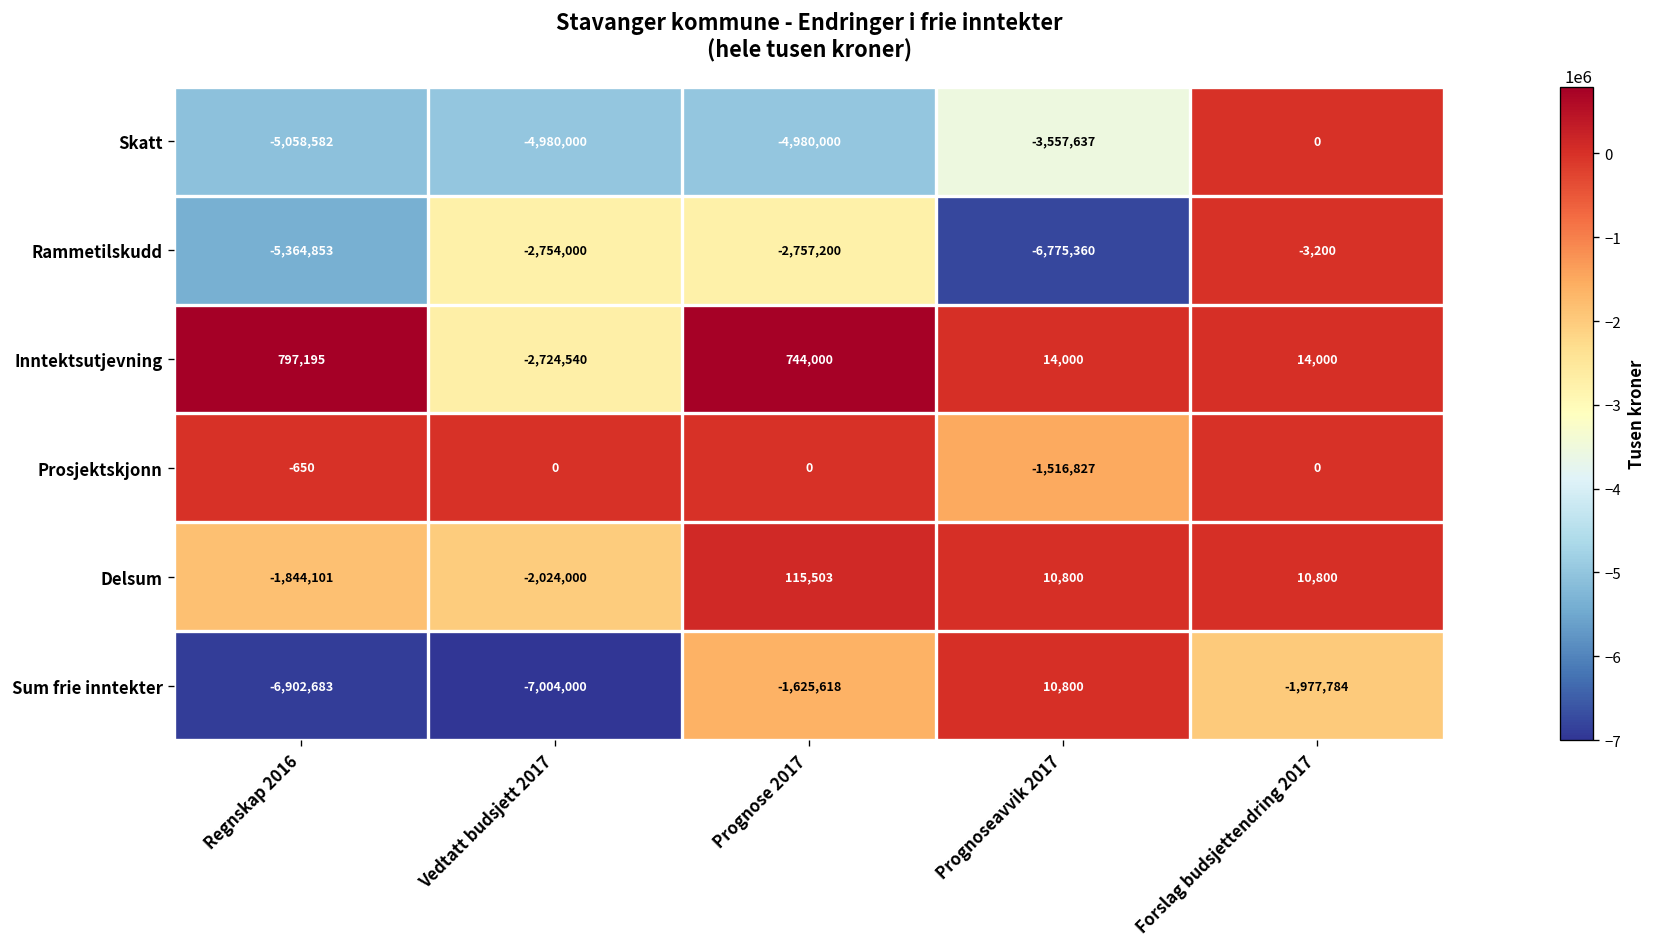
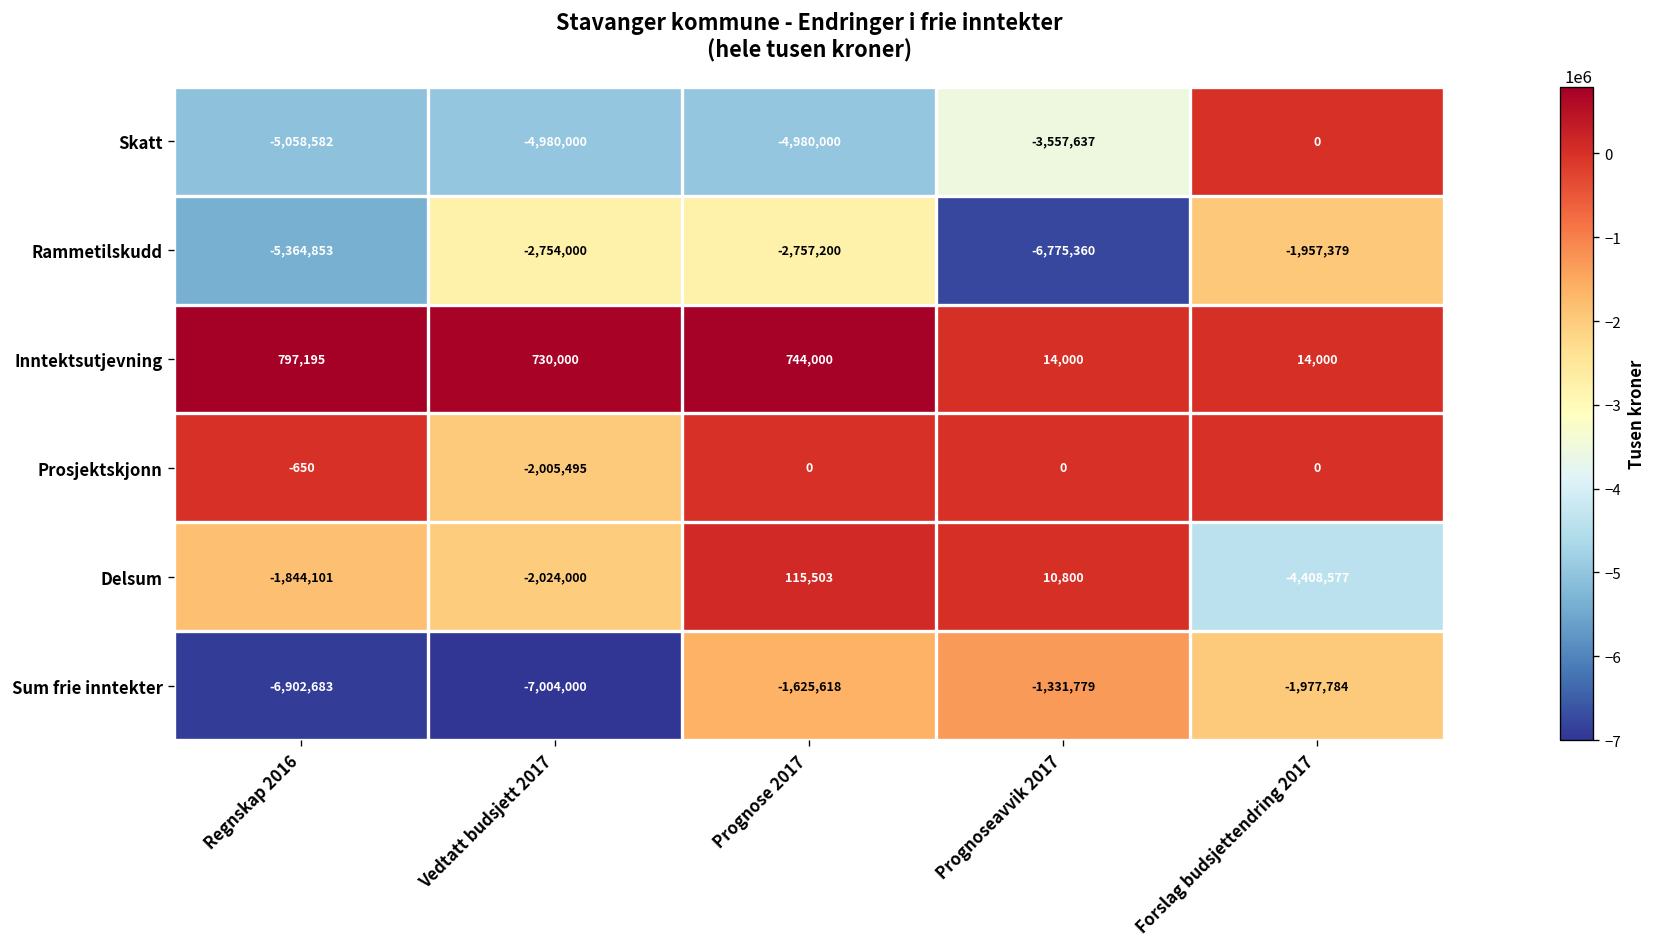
  {
    "Skatt": {
      "Regnskap 2016": "-5,058,582",
      "Vedtatt budsjett 2017": "-4,980,000",
      "Prognose 2017": "-4,980,000",
      "Prognoseavvik 2017": "-3,557,637",
      "Forslag budsjettendring 2017": "0"
    },
    "Rammetilskudd": {
      "Regnskap 2016": "-5,364,853",
      "Vedtatt budsjett 2017": "-2,754,000",
      "Prognose 2017": "-2,757,200",
      "Prognoseavvik 2017": "-6,775,360",
-     "Forslag budsjettendring 2017": "-3,200"
+     "Forslag budsjettendring 2017": "-1,957,379"
    },
    "Inntektsutjevning": {
      "Regnskap 2016": "797,195",
-     "Vedtatt budsjett 2017": "-2,724,540",
+     "Vedtatt budsjett 2017": "730,000",
      "Prognose 2017": "744,000",
      "Prognoseavvik 2017": "14,000",
      "Forslag budsjettendring 2017": "14,000"
    },
    "Prosjektskjonn": {
      "Regnskap 2016": "-650",
-     "Vedtatt budsjett 2017": "0",
+     "Vedtatt budsjett 2017": "-2,005,495",
      "Prognose 2017": "0",
-     "Prognoseavvik 2017": "-1,516,827",
+     "Prognoseavvik 2017": "0",
      "Forslag budsjettendring 2017": "0"
    },
    "Delsum": {
      "Regnskap 2016": "-1,844,101",
      "Vedtatt budsjett 2017": "-2,024,000",
      "Prognose 2017": "115,503",
      "Prognoseavvik 2017": "10,800",
-     "Forslag budsjettendring 2017": "10,800"
+     "Forslag budsjettendring 2017": "-4,408,577"
    },
    "Sum frie inntekter": {
      "Regnskap 2016": "-6,902,683",
      "Vedtatt budsjett 2017": "-7,004,000",
      "Prognose 2017": "-1,625,618",
-     "Prognoseavvik 2017": "10,800",
+     "Prognoseavvik 2017": "-1,331,779",
      "Forslag budsjettendring 2017": "-1,977,784"
    }
  }
